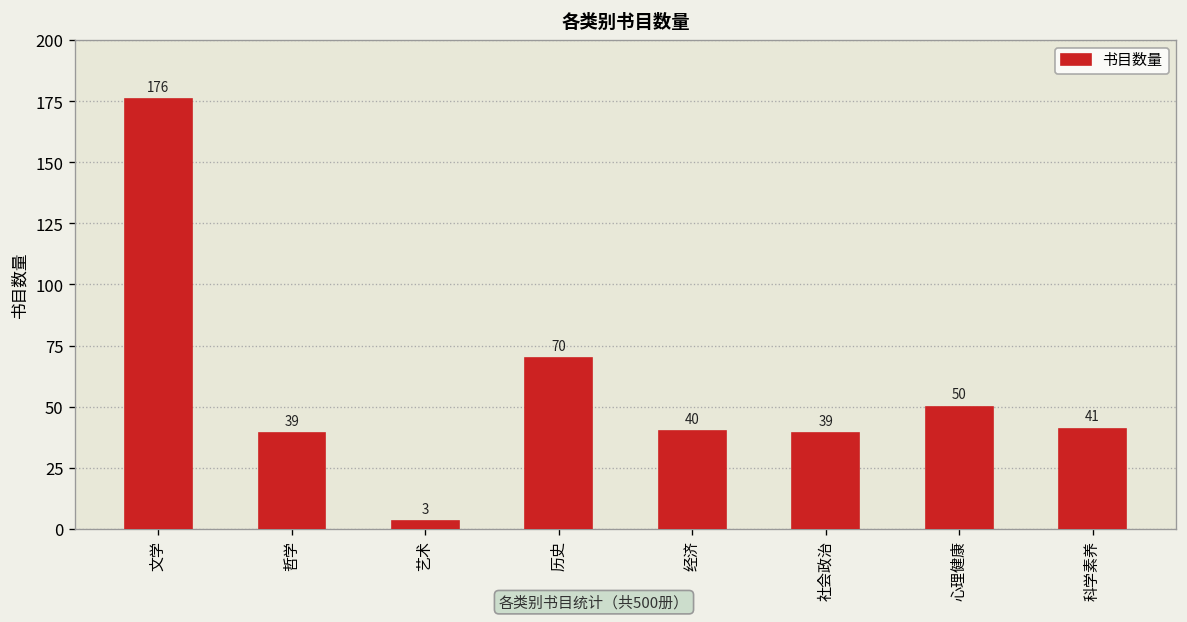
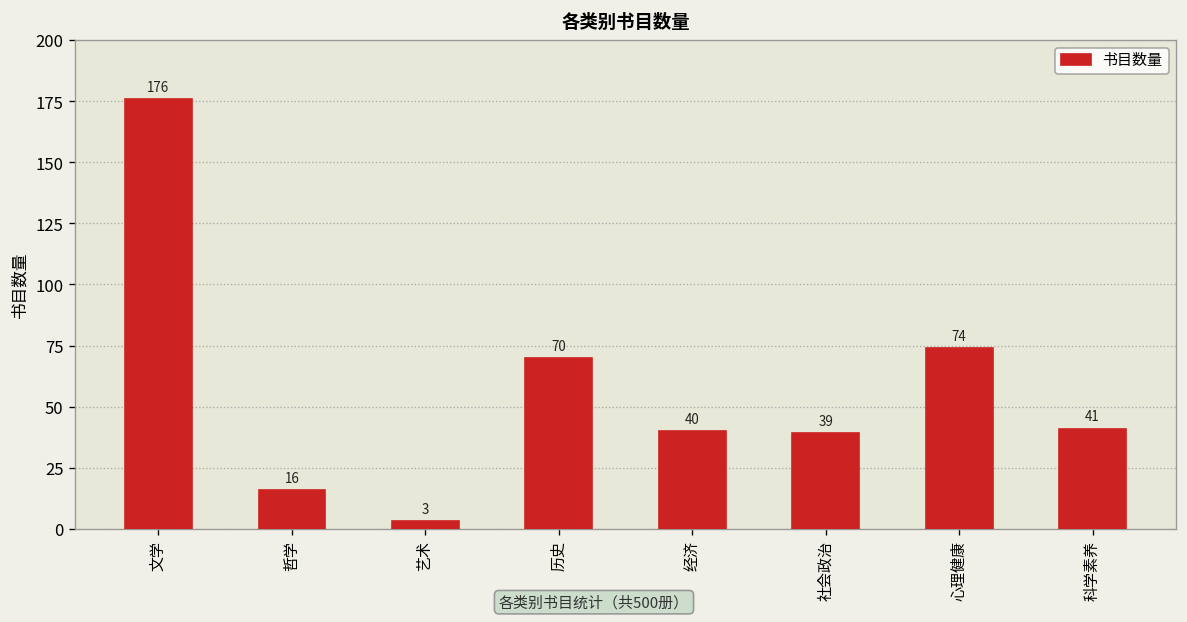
  {
    "文学": 176,
-   "哲学": 39,
+   "哲学": 16,
    "艺术": 3,
    "历史": 70,
    "经济": 40,
    "社会政治": 39,
-   "心理健康": 50,
+   "心理健康": 74,
    "科学素养": 41
  }
